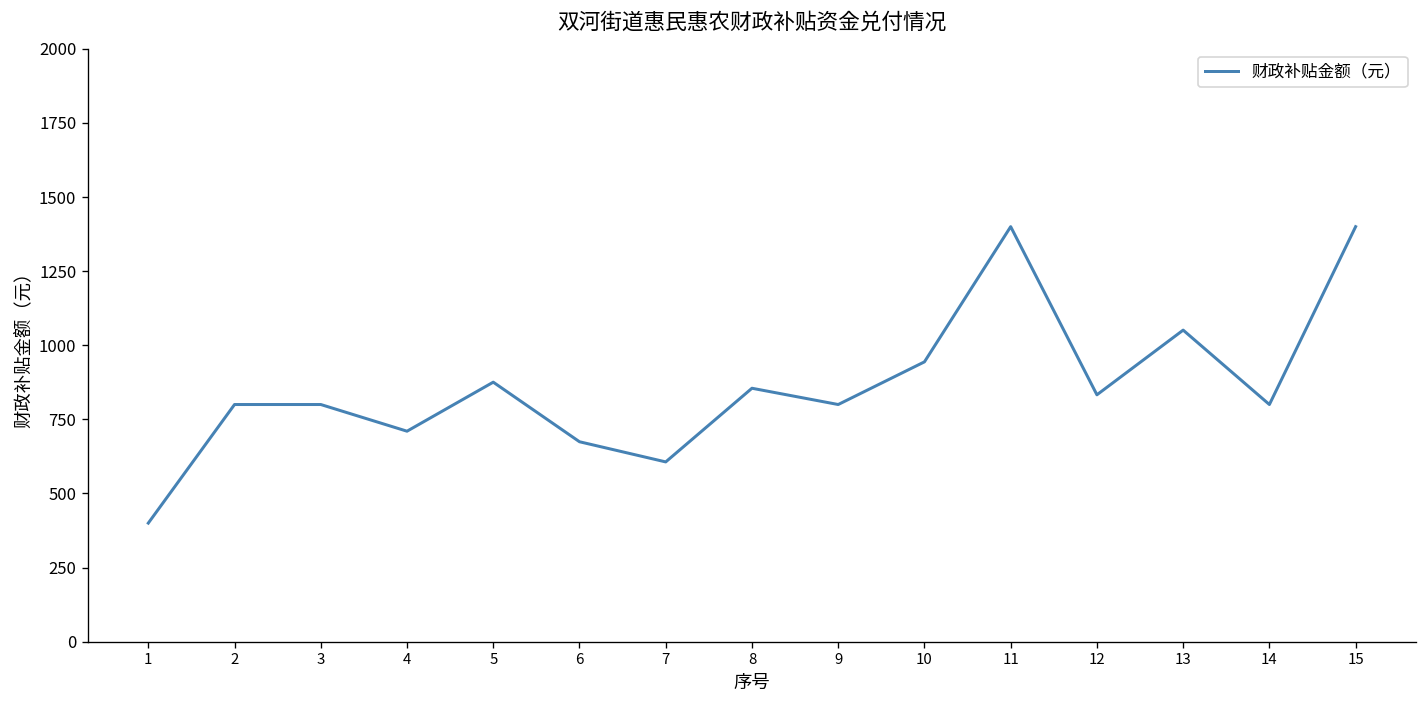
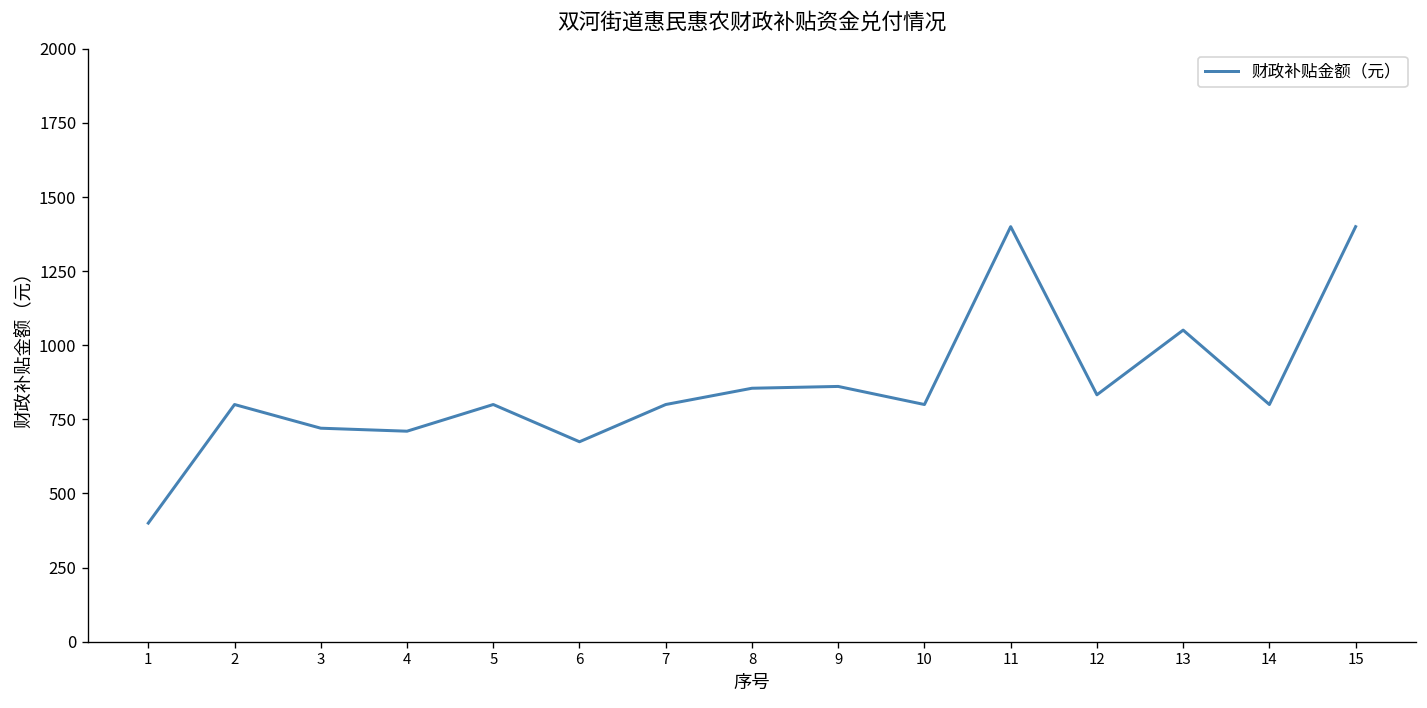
  {
    "1": 400,
    "2": 800,
-   "3": 800,
+   "3": 720,
    "4": 710,
-   "5": 880,
+   "5": 800,
    "6": 670,
-   "7": 610,
+   "7": 800,
    "8": 850,
-   "9": 800,
-   "10": 940,
+   "9": 860,
+   "10": 800,
    "11": 1400,
    "12": 830,
    "13": 1050,
    "14": 800,
    "15": 1400
  }
